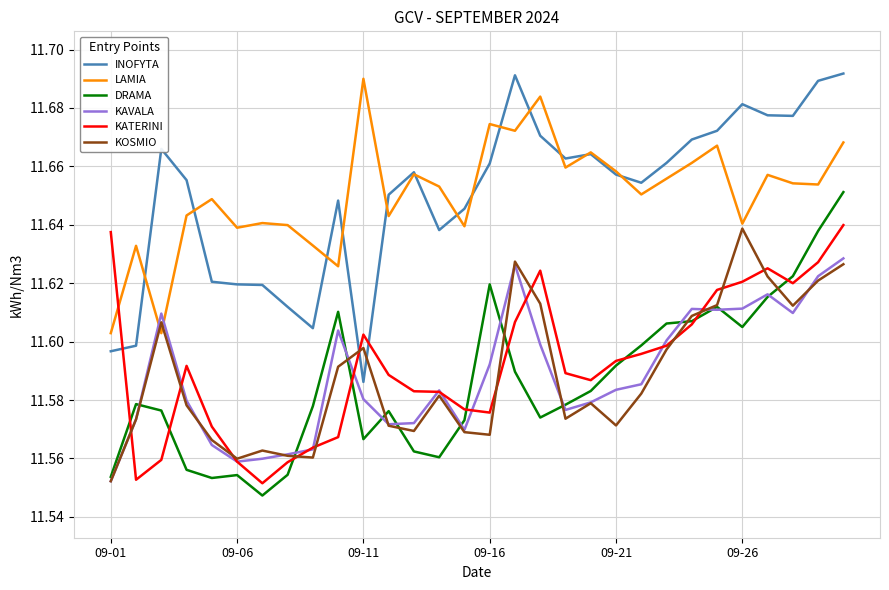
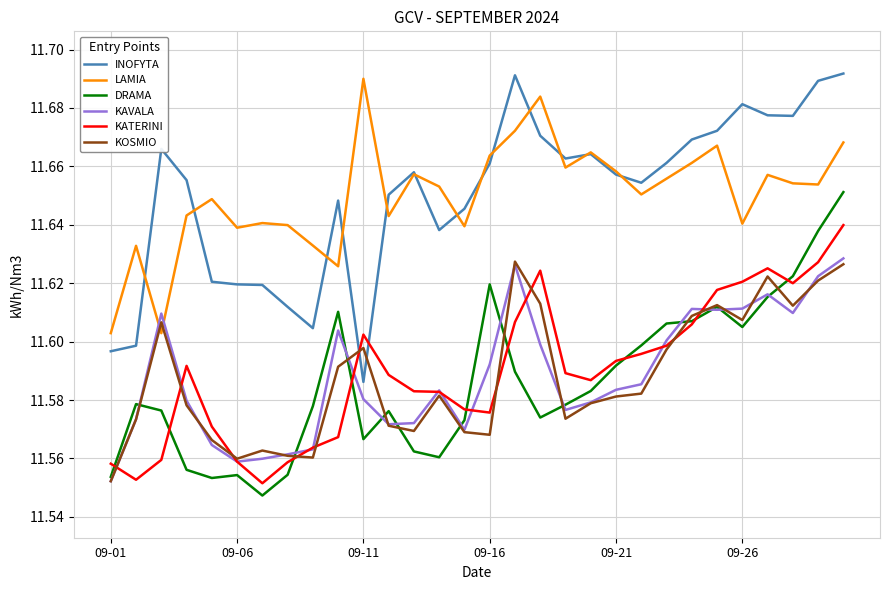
  {
    "INOFYTA": {
      "09-01": 11.597,
      "09-06": 11.620,
      "09-11": 11.586,
      "09-16": 11.661,
      "09-21": 11.657,
      "09-26": 11.681
    },
    "LAMIA": {
      "09-01": 11.603,
      "09-06": 11.639,
      "09-11": 11.690,
-     "09-16": 11.675,
+     "09-16": 11.664,
      "09-21": 11.658,
      "09-26": 11.640
    },
    "DRAMA": {
      "09-01": 11.554,
      "09-06": 11.554,
      "09-11": 11.567,
      "09-16": 11.620,
      "09-21": 11.592,
      "09-26": 11.605
    },
    "KAVALA": {
      "09-11": 11.580,
      "09-16": 11.592,
      "09-21": 11.584,
      "09-26": 11.611
    },
    "KATERINI": {
-     "09-01": 11.638,
+     "09-01": 11.558,
      "09-11": 11.602,
      "09-16": 11.576,
      "09-21": 11.593,
      "09-26": 11.621
    },
    "KOSMIO": {
      "09-06": 11.560,
      "09-11": 11.598,
      "09-16": 11.568,
-     "09-21": 11.571,
-     "09-26": 11.639
+     "09-21": 11.581,
+     "09-26": 11.607
    }
  }
